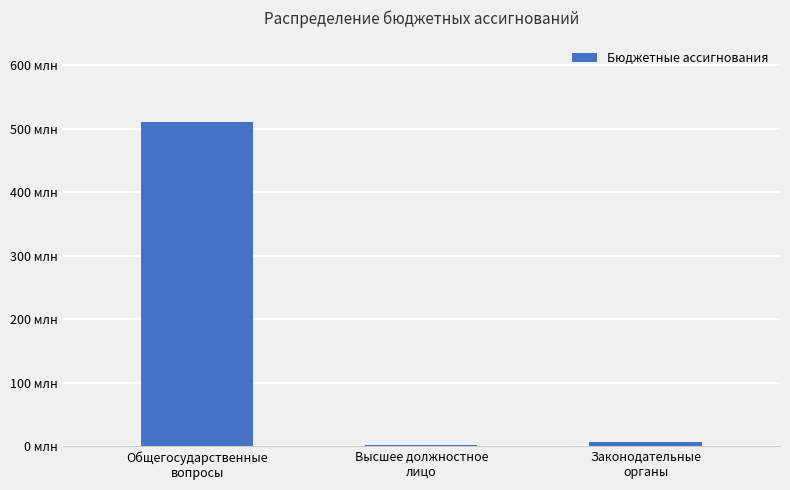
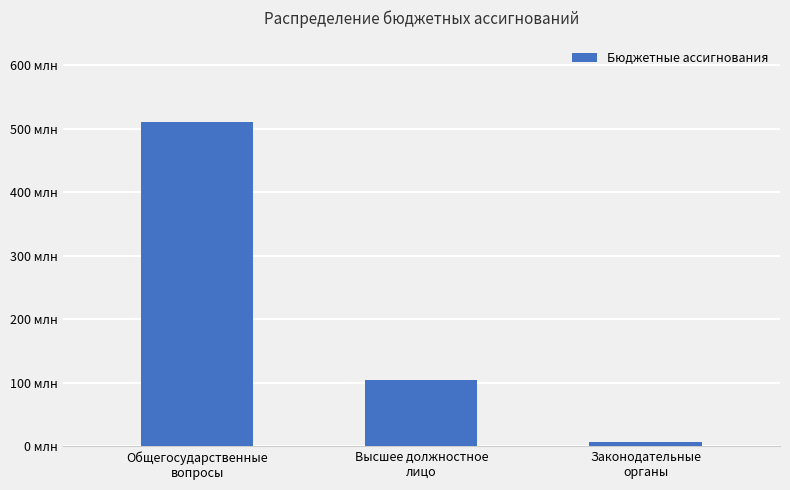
  {
    "Общегосударственные вопросы": "510 млн",
-   "Высшее должностное лицо": "0 млн",
+   "Высшее должностное лицо": "100 млн",
    "Законодательные органы": "10 млн"
  }
